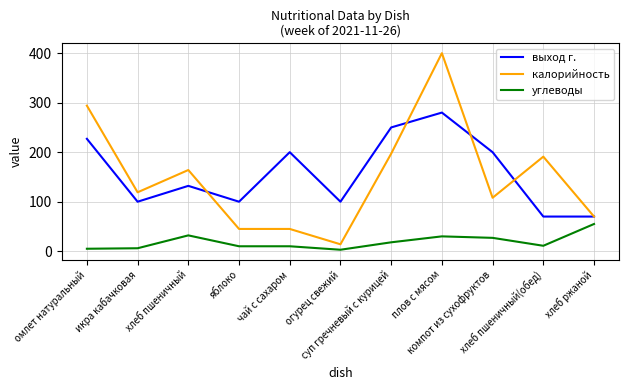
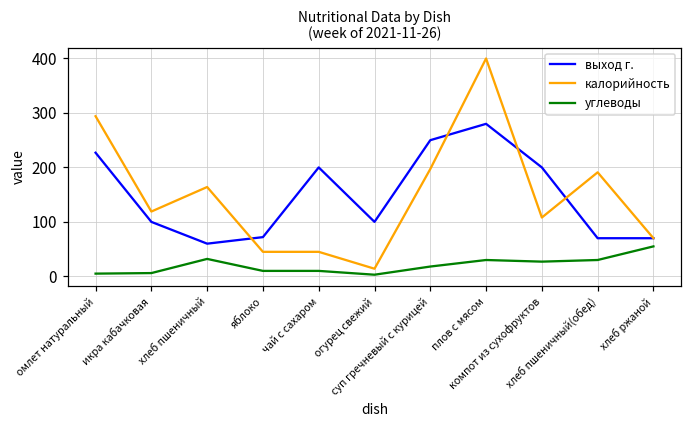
  {
    "выход г.": {
      "омлет натуральный": 230,
      "икра кабачковая": 100,
-     "хлеб пшеничный": 130,
-     "яблоко": 100,
+     "хлеб пшеничный": 60,
+     "яблоко": 70,
      "чай с сахаром": 200,
      "огурец свежий": 100,
      "суп гречневый с курицей": 250,
      "плов с мясом": 280,
      "компот из сухофруктов": 200,
      "хлеб пшеничный(обед)": 70
    },
    "калорийность": {
      "омлет натуральный": 290,
      "икра кабачковая": 120,
      "хлеб пшеничный": 160,
      "яблоко": 50,
      "чай с сахаром": 50,
      "огурец свежий": 10,
      "суп гречневый с курицей": 200,
      "плов с мясом": 400,
      "компот из сухофруктов": 110,
      "хлеб пшеничный(обед)": 190
    },
    "углеводы": {
      "омлет натуральный": 10,
      "икра кабачковая": 10,
      "хлеб пшеничный": 30,
      "яблоко": 10,
      "чай с сахаром": 10,
      "огурец свежий": 0,
      "суп гречневый с курицей": 20,
      "плов с мясом": 30,
      "компот из сухофруктов": 30,
-     "хлеб пшеничный(обед)": 10,
+     "хлеб пшеничный(обед)": 30,
      "хлеб ржаной": 60
    }
  }
